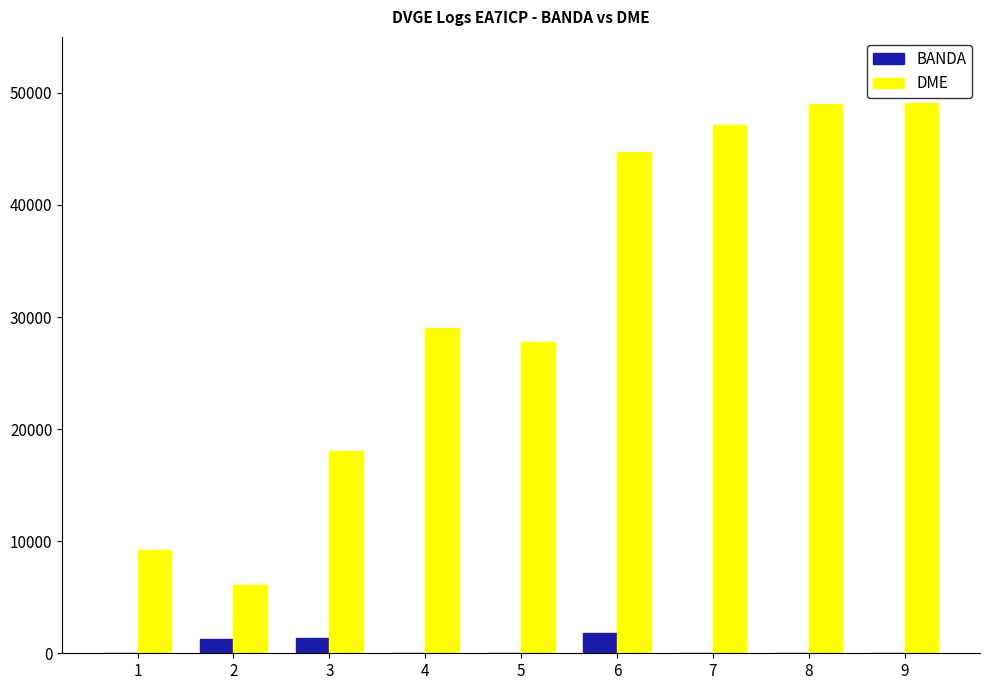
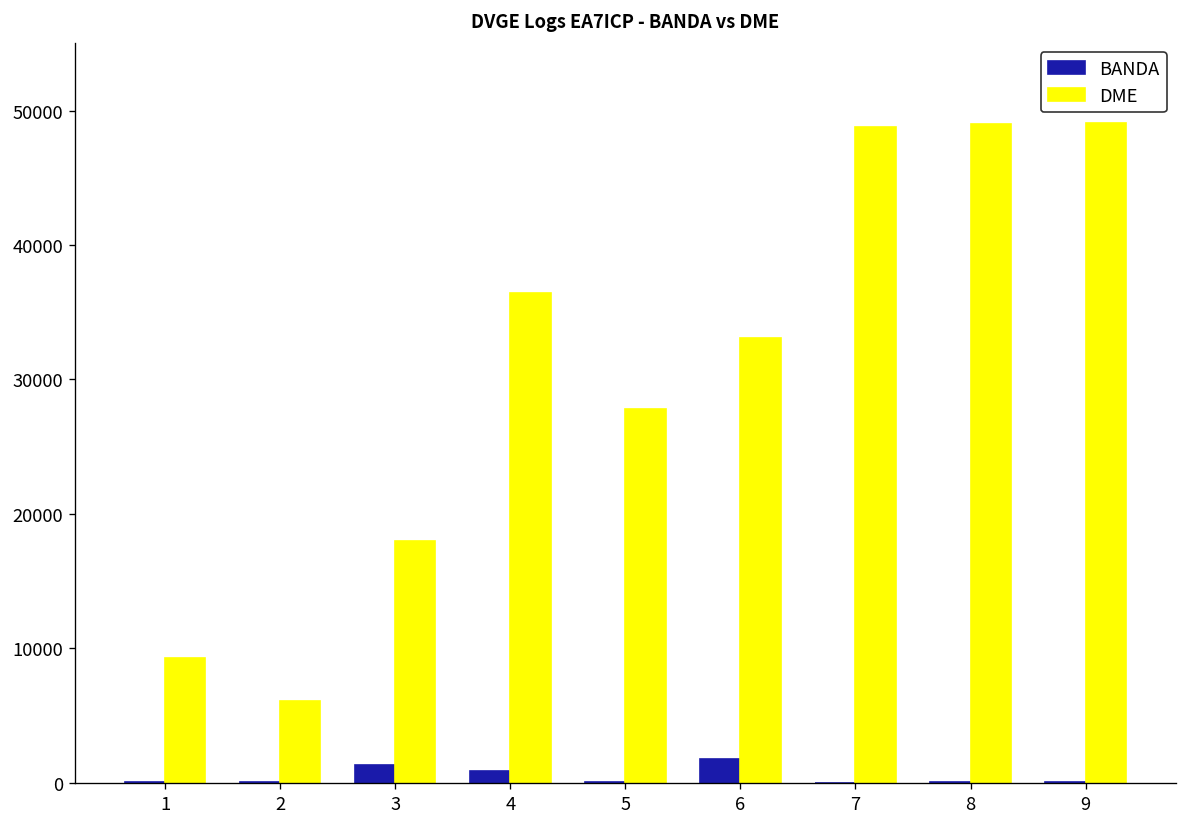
  {
    "BANDA": {
-     "2": 1300,
+     "2": 0,
      "3": 1300,
-     "4": 0,
+     "4": 900,
      "6": 1800
    },
    "DME": {
      "1": 9300,
      "2": 6100,
      "3": 18000,
-     "4": 29100,
+     "4": 36400,
      "5": 27800,
-     "6": 44700,
-     "7": 47200,
+     "6": 33100,
+     "7": 48700,
      "8": 49000,
      "9": 49100
    }
  }
